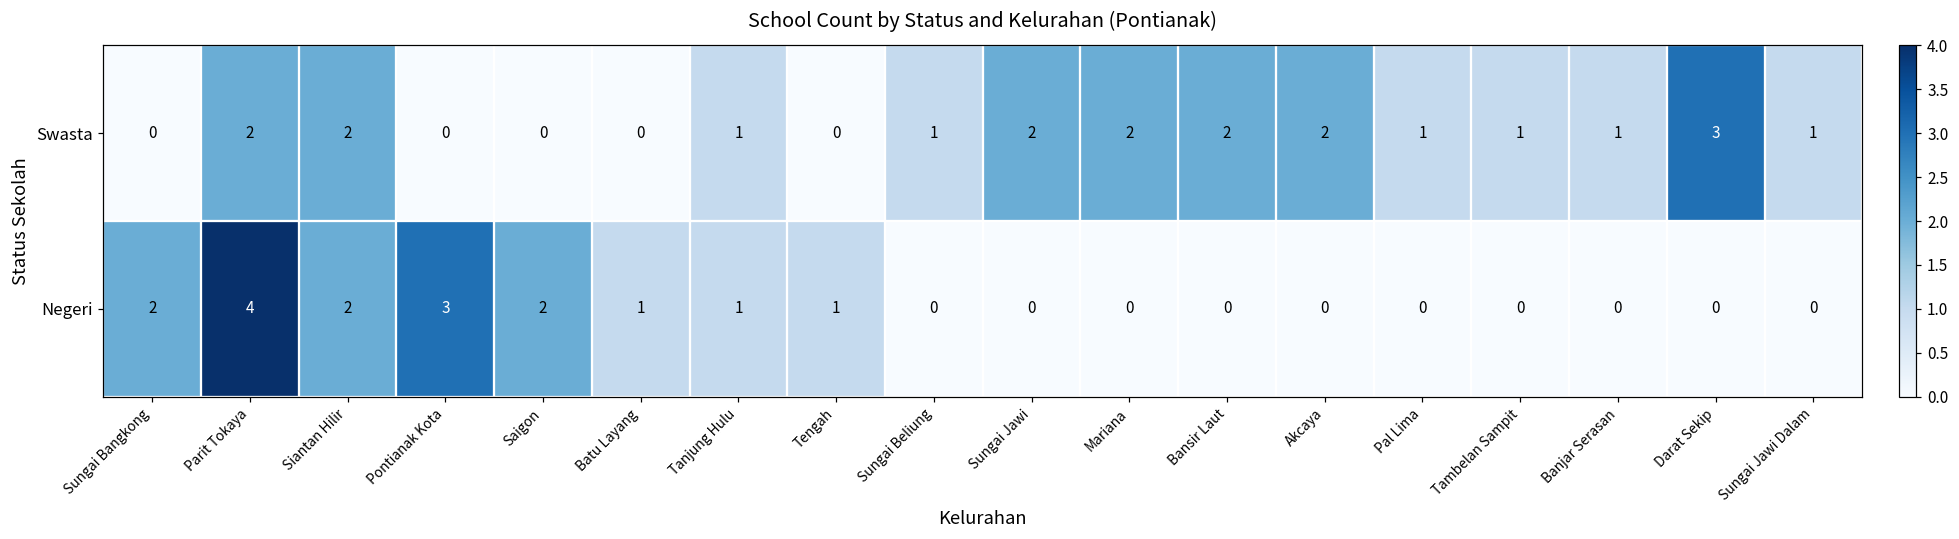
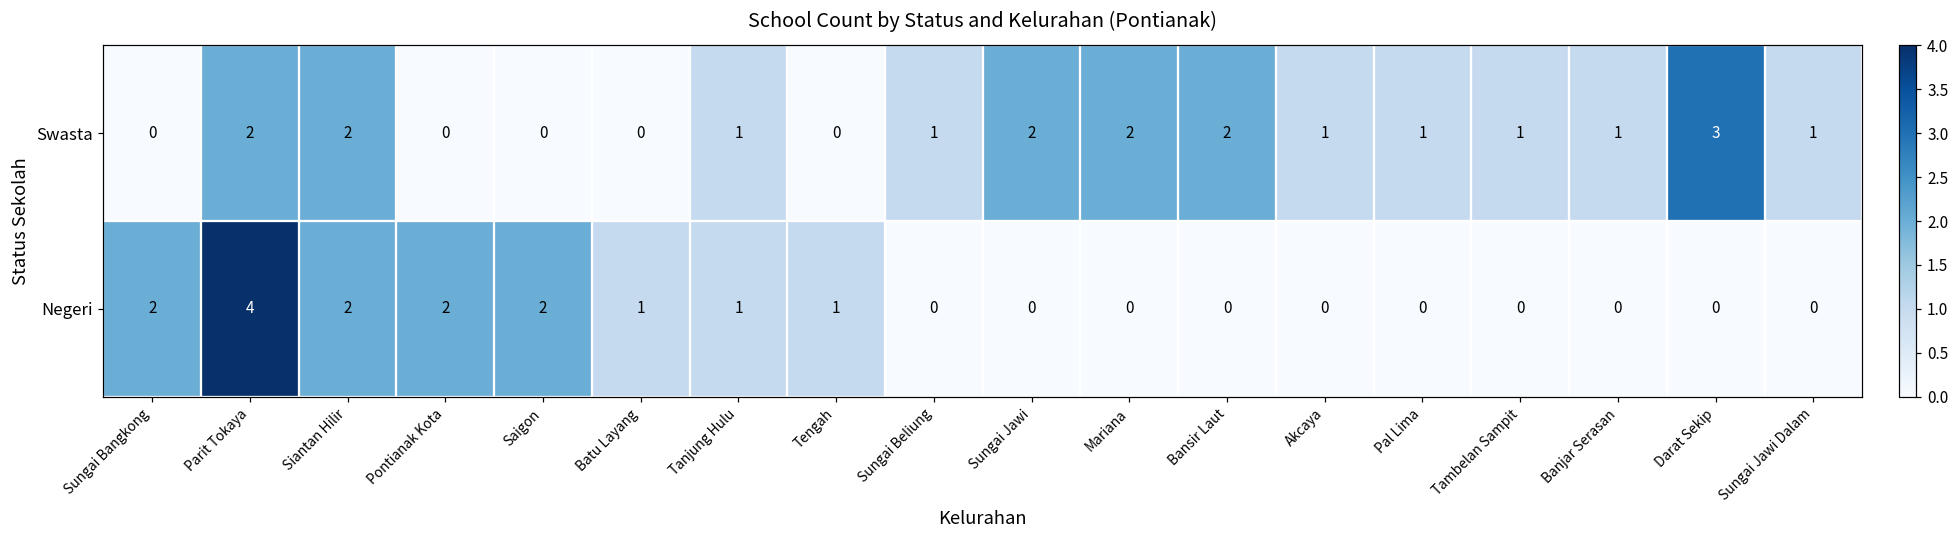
  {
    "Swasta": {
      "Sungai Bangkong": 0,
      "Parit Tokaya": 2,
      "Siantan Hilir": 2,
      "Pontianak Kota": 0,
      "Saigon": 0,
      "Batu Layang": 0,
      "Tanjung Hulu": 1,
      "Tengah": 0,
      "Sungai Beliung": 1,
      "Sungai Jawi": 2,
      "Mariana": 2,
      "Bansir Laut": 2,
-     "Akcaya": 2,
+     "Akcaya": 1,
      "Pal Lima": 1,
      "Tambelan Sampit": 1,
      "Banjar Serasan": 1,
      "Darat Sekip": 3,
      "Sungai Jawi Dalam": 1
    },
    "Negeri": {
      "Sungai Bangkong": 2,
      "Parit Tokaya": 4,
      "Siantan Hilir": 2,
-     "Pontianak Kota": 3,
+     "Pontianak Kota": 2,
      "Saigon": 2,
      "Batu Layang": 1,
      "Tanjung Hulu": 1,
      "Tengah": 1,
      "Sungai Beliung": 0,
      "Sungai Jawi": 0,
      "Mariana": 0,
      "Bansir Laut": 0,
      "Akcaya": 0,
      "Pal Lima": 0,
      "Tambelan Sampit": 0,
      "Banjar Serasan": 0,
      "Darat Sekip": 0,
      "Sungai Jawi Dalam": 0
    }
  }
